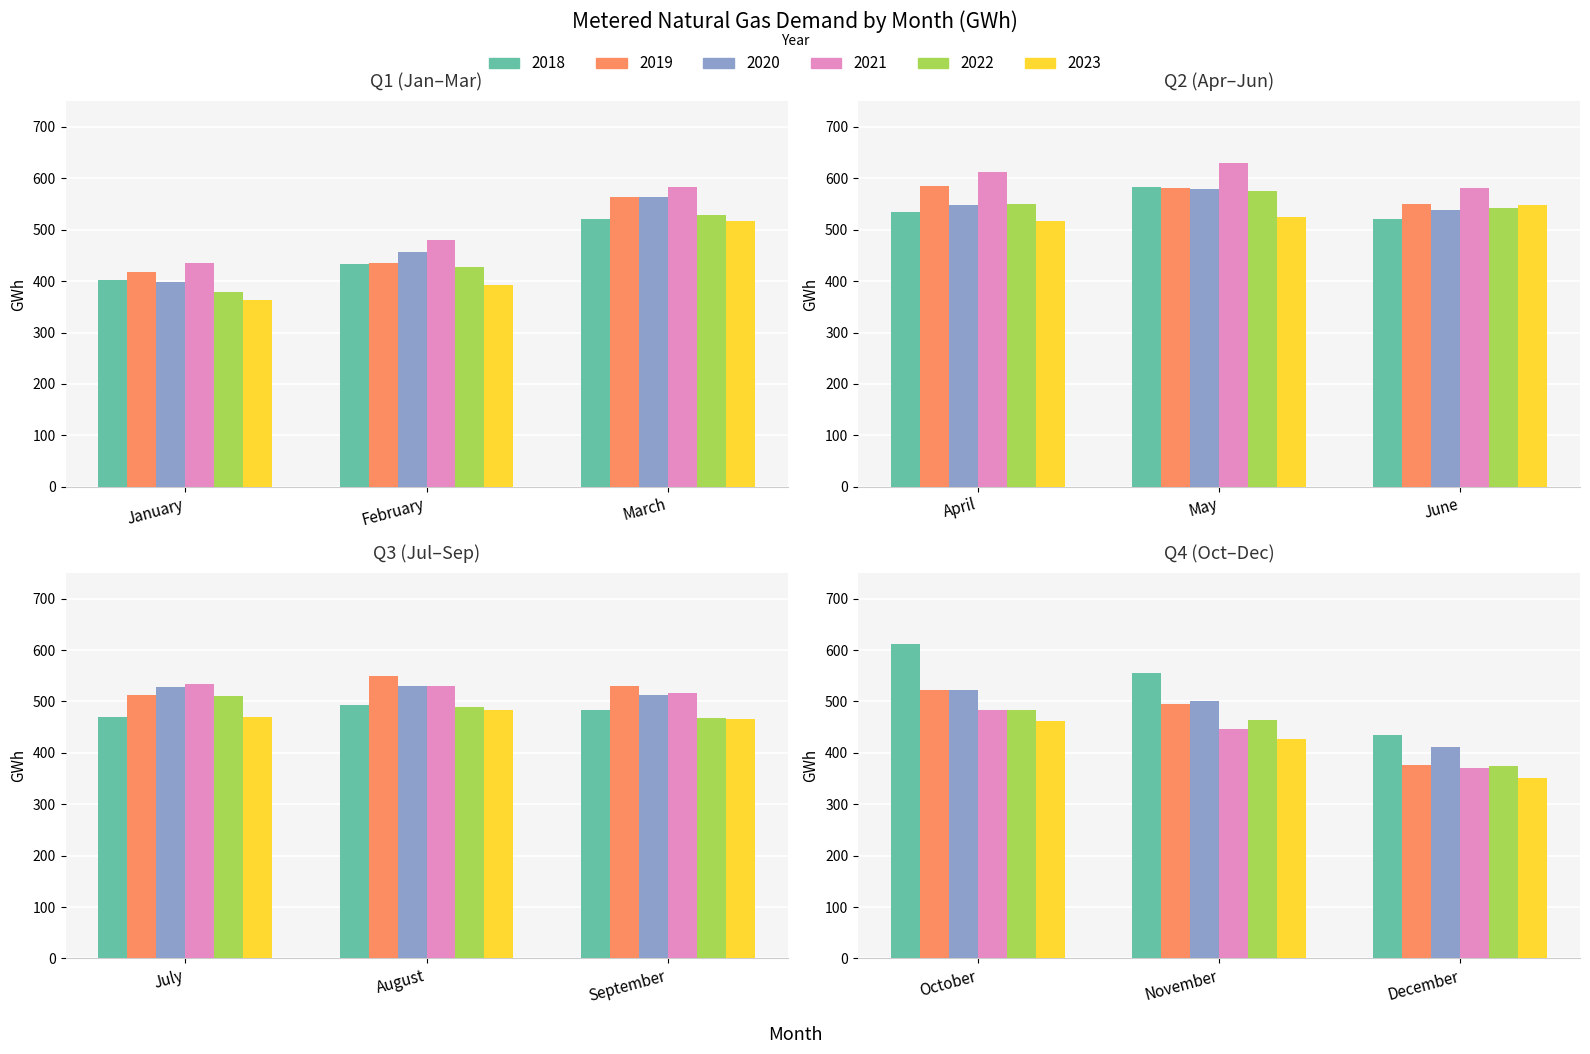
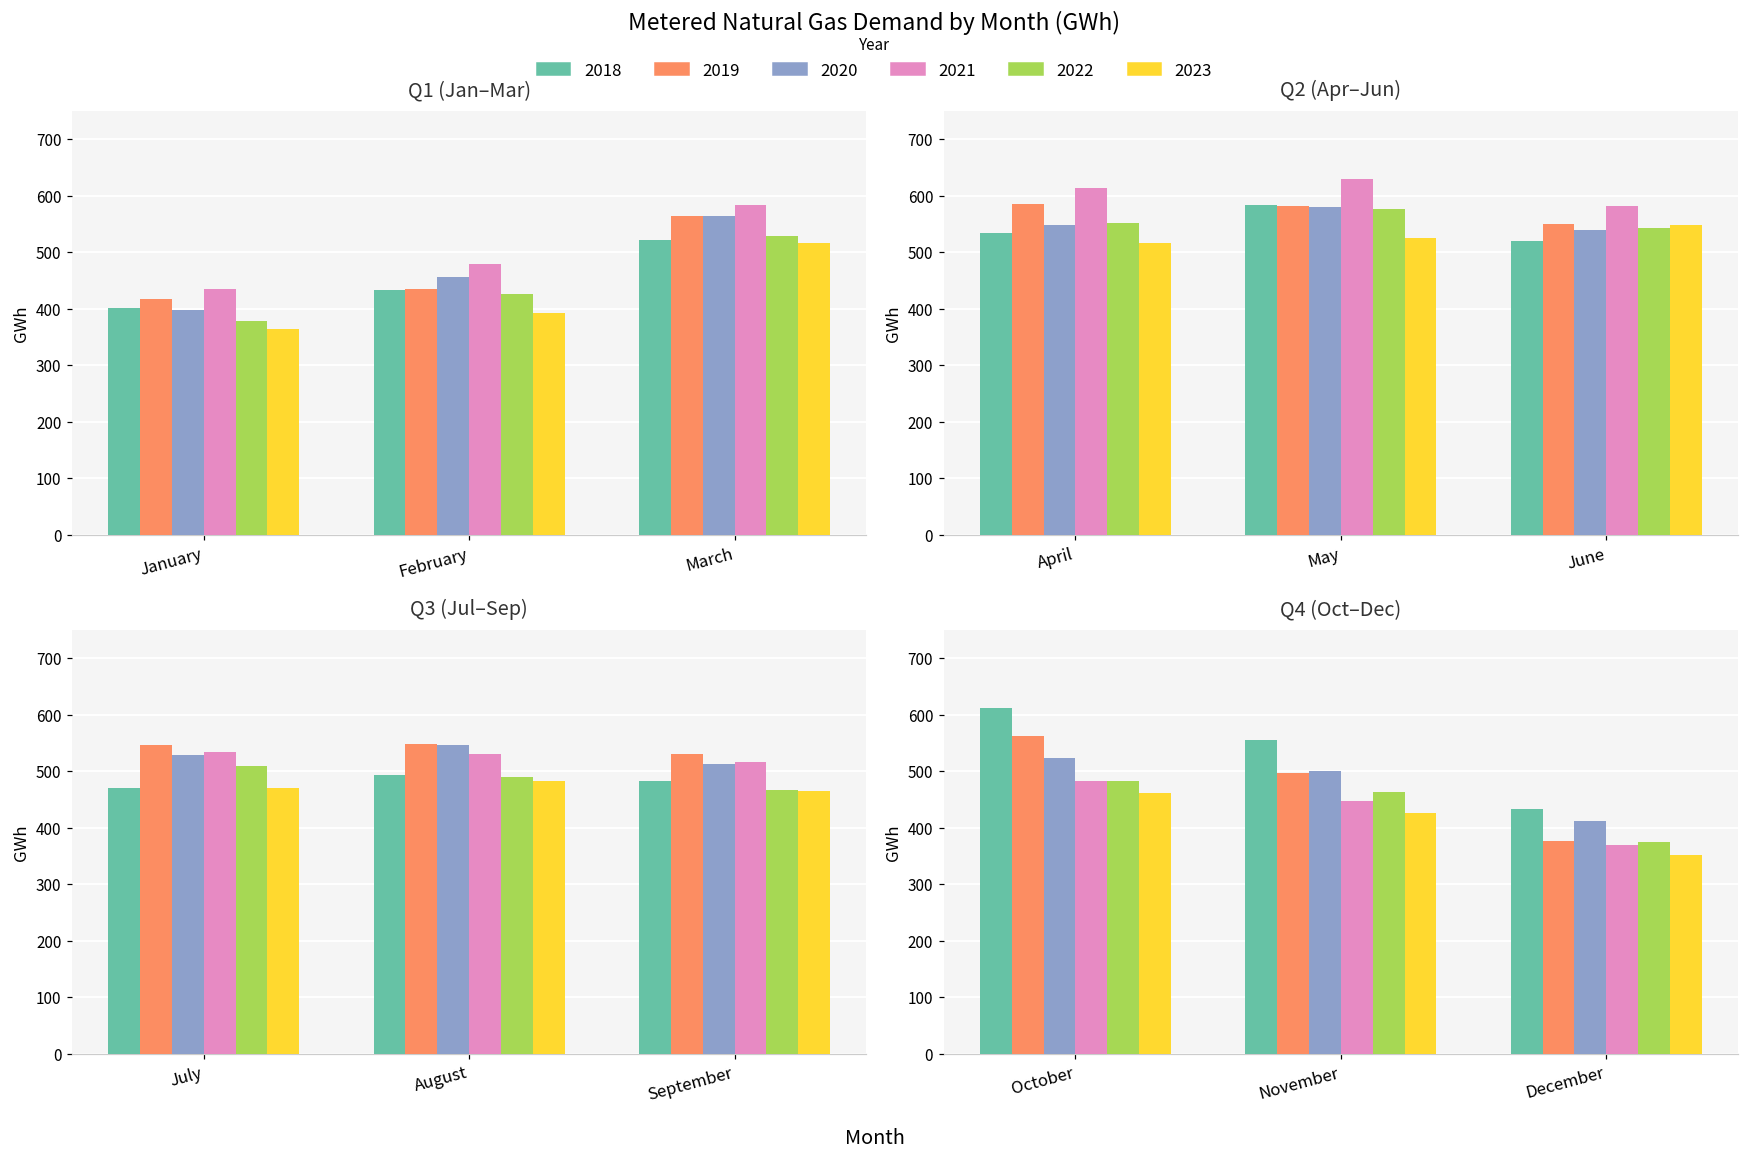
  {
    "Q1 (Jan–Mar)": {
      "2018": {
        "January": 400,
        "February": 430,
        "March": 520
      },
      "2019": {
        "January": 420,
        "February": 440,
        "March": 560
      },
      "2020": {
        "January": 400,
        "February": 460,
        "March": 560
      },
      "2021": {
        "January": 440,
        "February": 480,
        "March": 580
      },
      "2022": {
        "January": 380,
        "February": 430,
        "March": 530
      },
      "2023": {
        "January": 360,
        "February": 390,
        "March": 520
      }
    },
    "Q2 (Apr–Jun)": {
      "2018": {
        "April": 540,
        "May": 580,
        "June": 520
      },
      "2019": {
        "April": 590,
        "May": 580,
        "June": 550
      },
      "2020": {
        "April": 550,
        "May": 580,
        "June": 540
      },
      "2021": {
        "April": 610,
        "May": 630,
        "June": 580
      },
      "2022": {
        "April": 550,
        "May": 580,
        "June": 540
      },
      "2023": {
        "April": 520,
        "May": 530,
        "June": 550
      }
    },
    "Q3 (Jul–Sep)": {
      "2018": {
        "July": 470,
        "August": 490,
        "September": 480
      },
      "2019": {
-       "July": 510,
+       "July": 550,
        "August": 550,
        "September": 530
      },
      "2020": {
        "July": 530,
-       "August": 530,
+       "August": 550,
        "September": 510
      },
      "2021": {
        "July": 530,
        "August": 530,
        "September": 520
      },
      "2022": {
        "July": 510,
        "August": 490,
        "September": 470
      },
      "2023": {
        "July": 470,
        "August": 480,
        "September": 470
      }
    },
    "Q4 (Oct–Dec)": {
      "2018": {
        "October": 610,
        "November": 560,
        "December": 430
      },
      "2019": {
-       "October": 520,
+       "October": 560,
        "November": 500,
        "December": 380
      },
      "2020": {
        "October": 520,
        "November": 500,
        "December": 410
      },
      "2021": {
        "October": 480,
        "November": 450,
        "December": 370
      },
      "2022": {
        "October": 480,
        "November": 460,
        "December": 380
      },
      "2023": {
        "October": 460,
        "November": 430,
        "December": 350
      }
    }
  }
